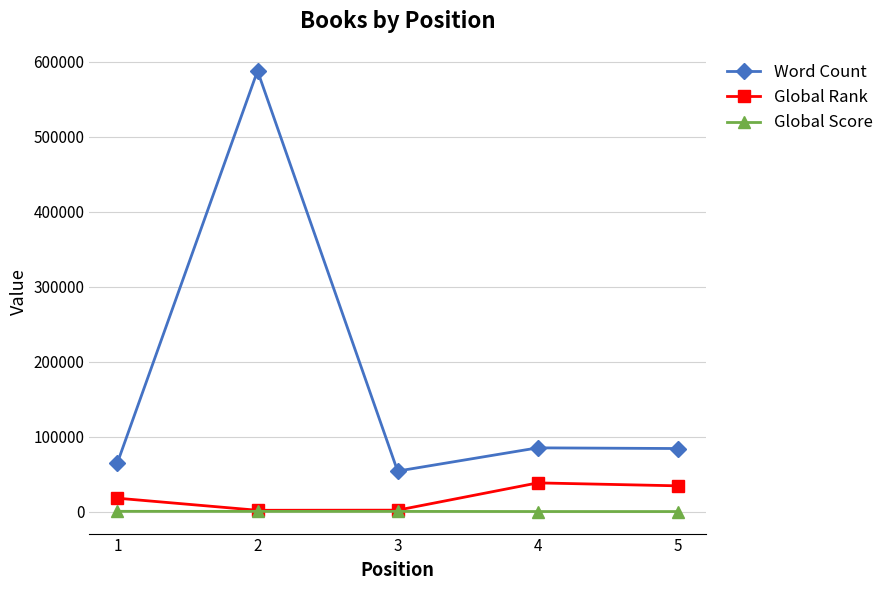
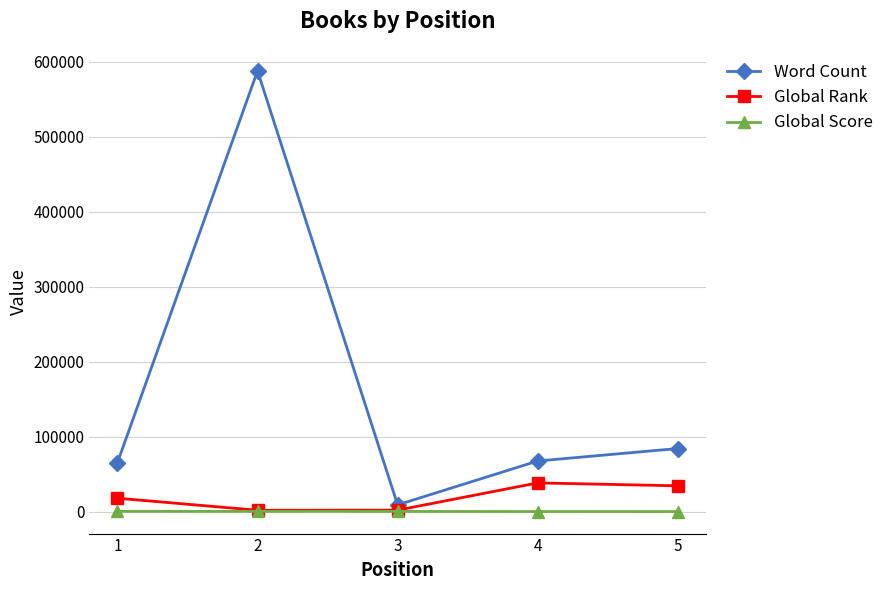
  {
    "Word Count": {
      "1": 70000,
      "2": 590000,
-     "3": 50000,
-     "4": 90000,
+     "3": 10000,
+     "4": 70000,
      "5": 80000
    },
    "Global Rank": {
      "1": 20000,
      "4": 40000,
      "5": 30000
    },
    "Global Score": {
      "1": 0,
      "4": 0,
      "5": 0
    }
  }
